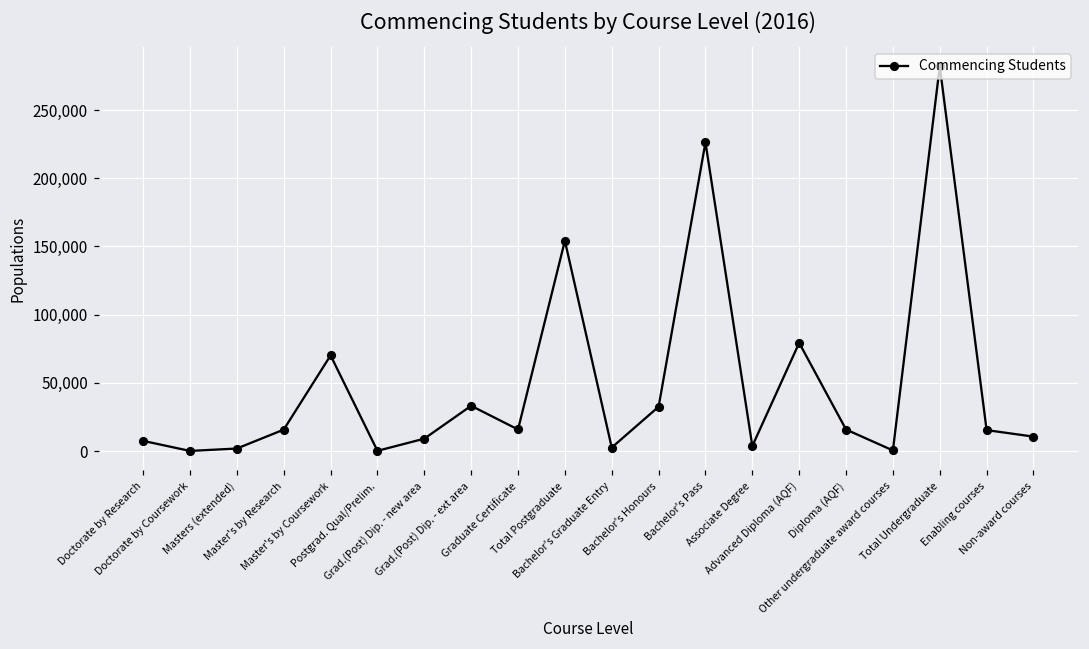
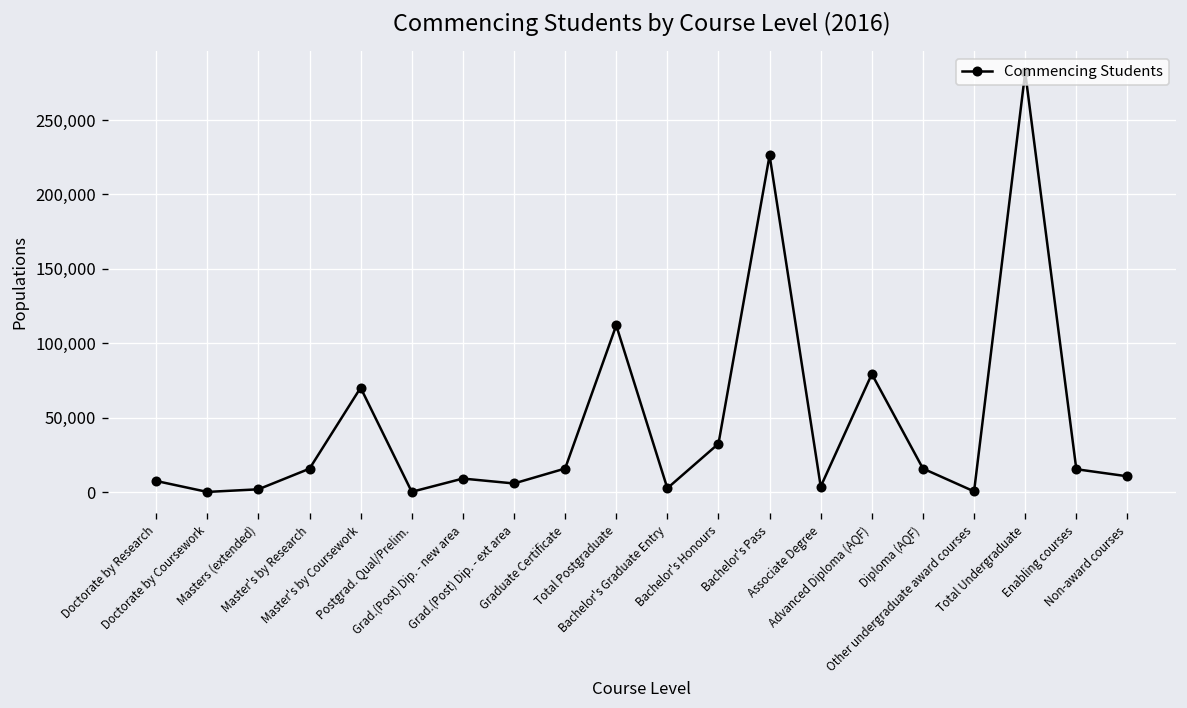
  {
    "Doctorate by Research": "7,000",
    "Doctorate by Coursework": "0",
    "Masters (extended)": "2,000",
    "Master's by Research": "16,000",
    "Master's by Coursework": "70,000",
    "Postgrad. Qual/Prelim.": "0",
    "Grad.(Post) Dip. - new area": "9,000",
-   "Grad.(Post) Dip. - ext area": "33,000",
+   "Grad.(Post) Dip. - ext area": "6,000",
    "Graduate Certificate": "16,000",
-   "Total Postgraduate": "154,000",
+   "Total Postgraduate": "112,000",
    "Bachelor's Graduate Entry": "3,000",
    "Bachelor's Honours": "32,000",
    "Bachelor's Pass": "226,000",
    "Associate Degree": "4,000",
    "Advanced Diploma (AQF)": "79,000",
    "Diploma (AQF)": "16,000",
    "Other undergraduate award courses": "0",
    "Enabling courses": "15,000",
    "Non-award courses": "11,000"
  }
